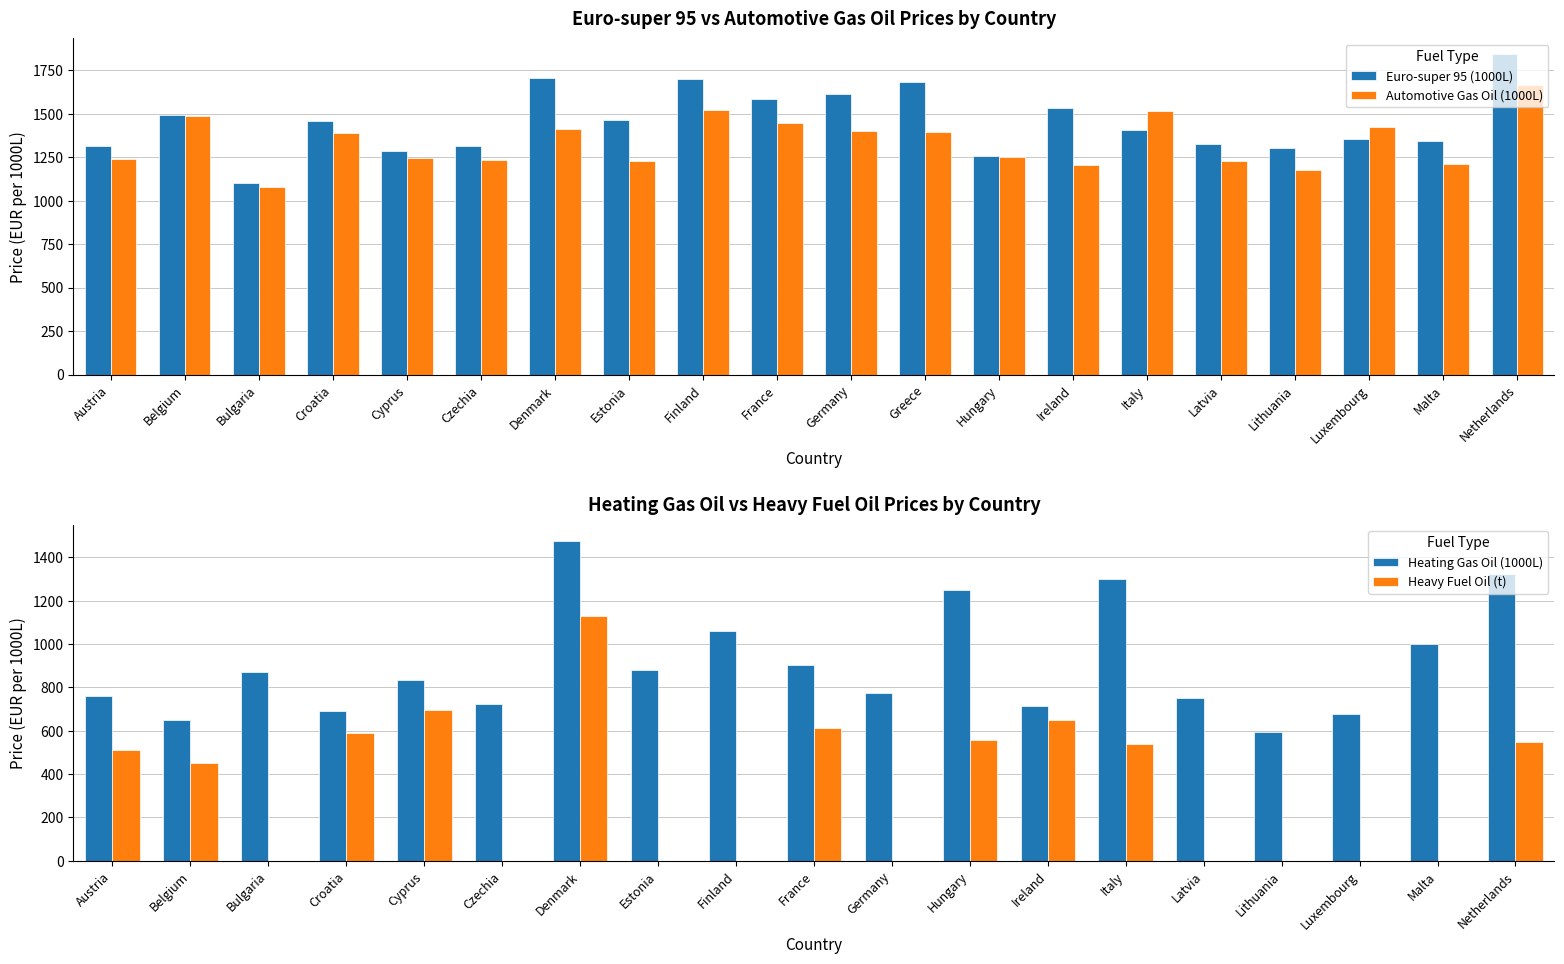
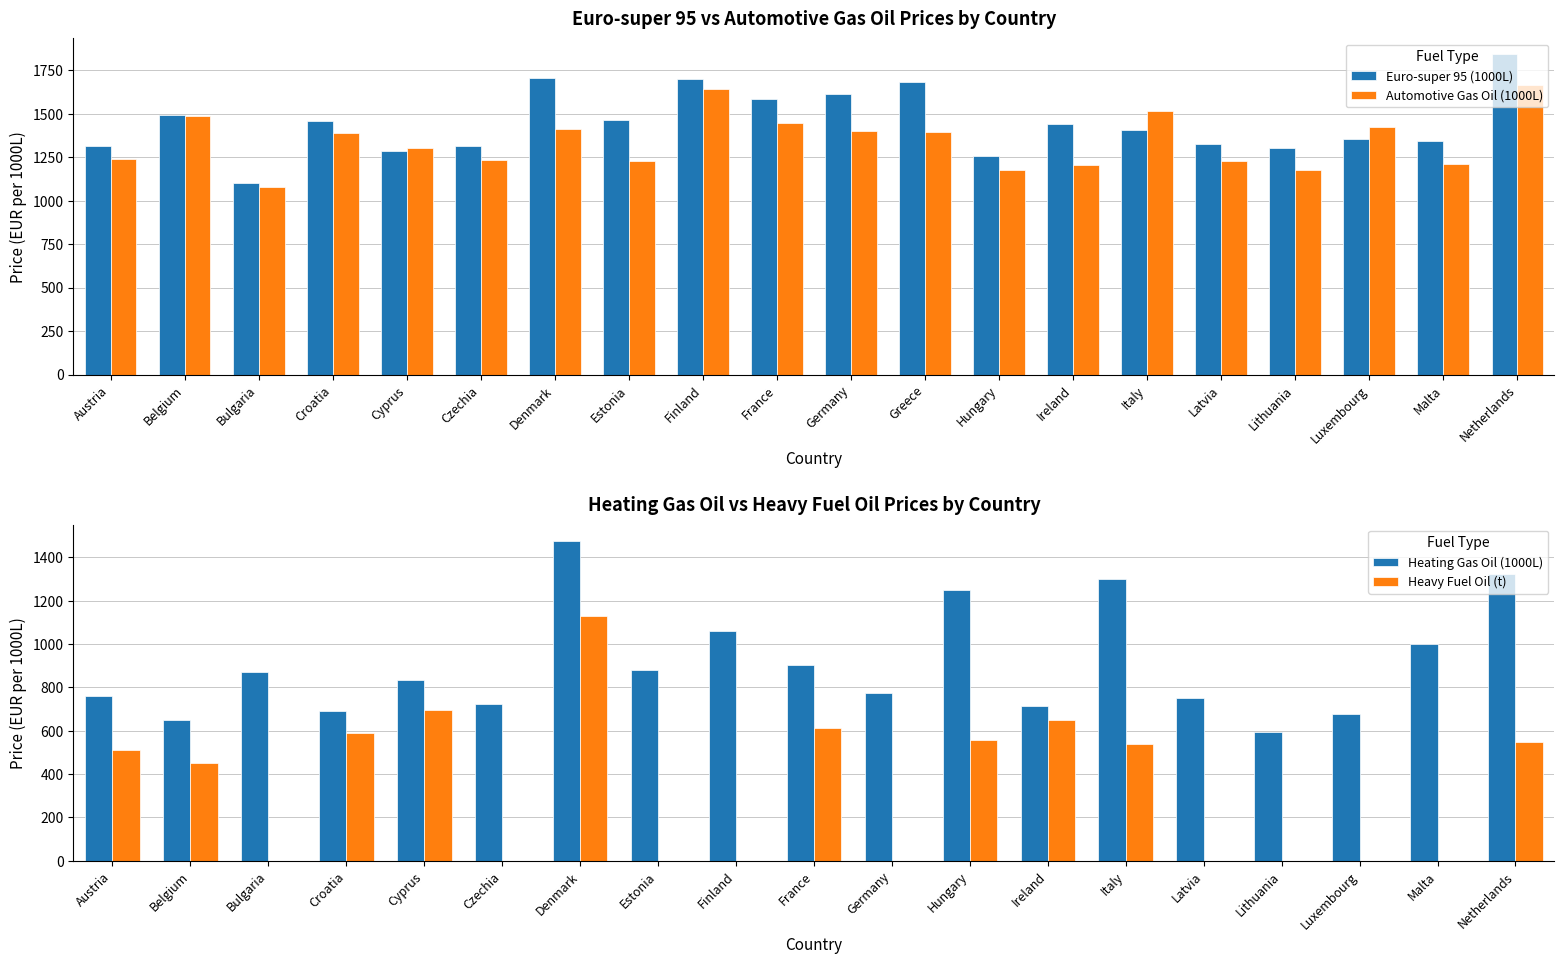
  {
    "Euro-super 95 vs Automotive Gas Oil Prices by Country": {
      "Euro-super 95 (1000L)": {
        "Austria": 1310,
        "Belgium": 1490,
        "Bulgaria": 1100,
        "Croatia": 1460,
        "Cyprus": 1290,
        "Czechia": 1310,
        "Denmark": 1700,
        "Estonia": 1460,
        "Finland": 1700,
        "France": 1580,
        "Germany": 1620,
        "Greece": 1680,
        "Hungary": 1260,
-       "Ireland": 1530,
+       "Ireland": 1440,
        "Italy": 1410,
        "Latvia": 1330,
        "Lithuania": 1300,
        "Luxembourg": 1350,
        "Malta": 1340
      },
      "Automotive Gas Oil (1000L)": {
        "Austria": 1240,
        "Belgium": 1490,
        "Bulgaria": 1080,
        "Croatia": 1390,
-       "Cyprus": 1240,
+       "Cyprus": 1300,
        "Czechia": 1240,
        "Denmark": 1410,
        "Estonia": 1230,
-       "Finland": 1520,
+       "Finland": 1640,
        "France": 1450,
        "Germany": 1400,
        "Greece": 1390,
-       "Hungary": 1250,
+       "Hungary": 1180,
        "Ireland": 1200,
        "Italy": 1510,
        "Latvia": 1230,
        "Lithuania": 1180,
        "Luxembourg": 1420,
        "Malta": 1210
      }
    },
    "Heating Gas Oil vs Heavy Fuel Oil Prices by Country": {
      "Heating Gas Oil (1000L)": {
        "Austria": 760,
        "Belgium": 650,
        "Bulgaria": 870,
        "Croatia": 690,
        "Cyprus": 830,
        "Czechia": 720,
        "Denmark": 1480,
        "Estonia": 880,
        "Finland": 1060,
        "France": 900,
        "Germany": 770,
        "Hungary": 1250,
        "Ireland": 720,
        "Italy": 1300,
        "Latvia": 750,
        "Lithuania": 590,
        "Luxembourg": 680,
        "Malta": 1000
      }
    }
  }
